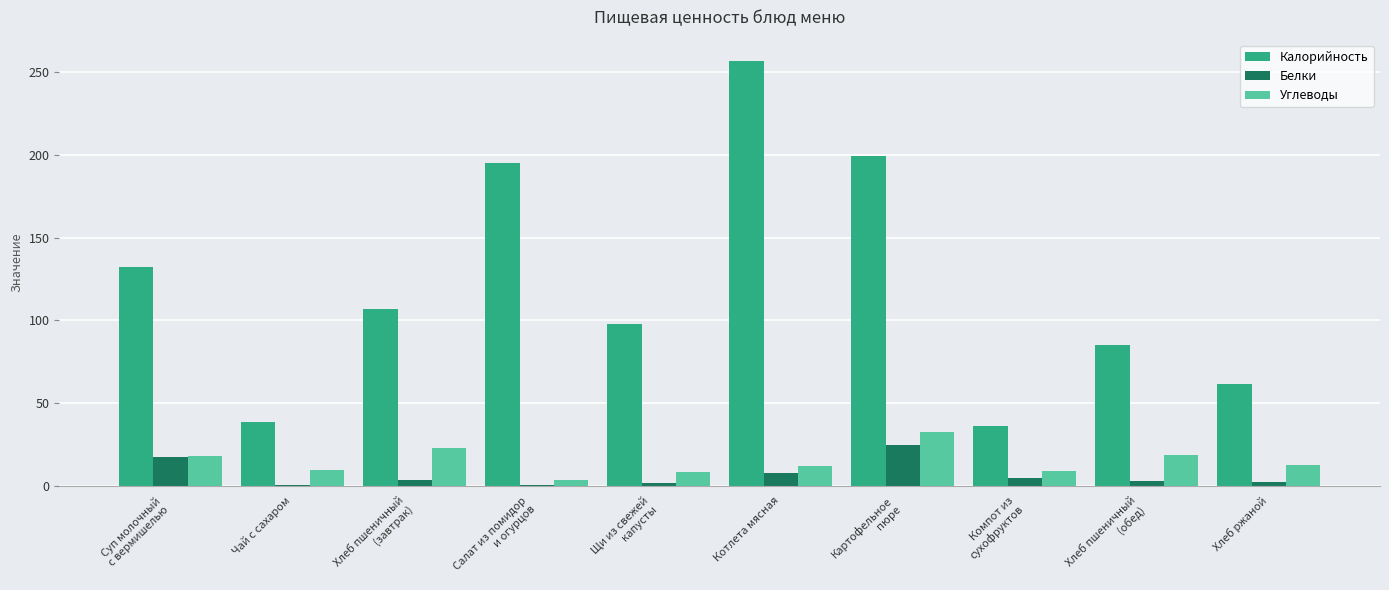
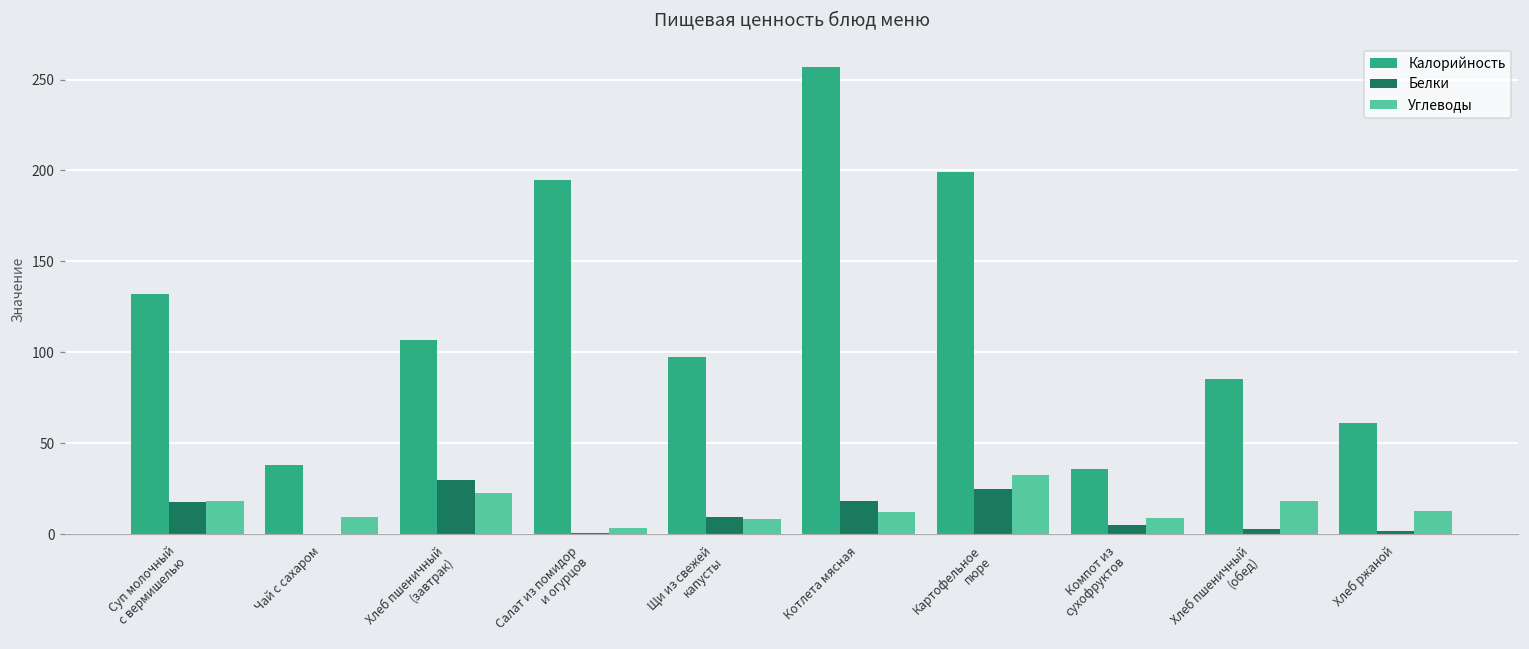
  {
    "Белки": {
      "Суп молочный с вермишелью": 18,
-     "Хлеб пшеничный (завтрак)": 4,
-     "Щи из свежей капусты": 2,
-     "Котлета мясная": 8,
+     "Хлеб пшеничный (завтрак)": 30,
+     "Щи из свежей капусты": 9,
+     "Котлета мясная": 18,
      "Картофельное пюре": 25,
      "Компот из сухофруктов": 5,
      "Хлеб пшеничный (обед)": 3,
      "Хлеб ржаной": 2
    }
  }
